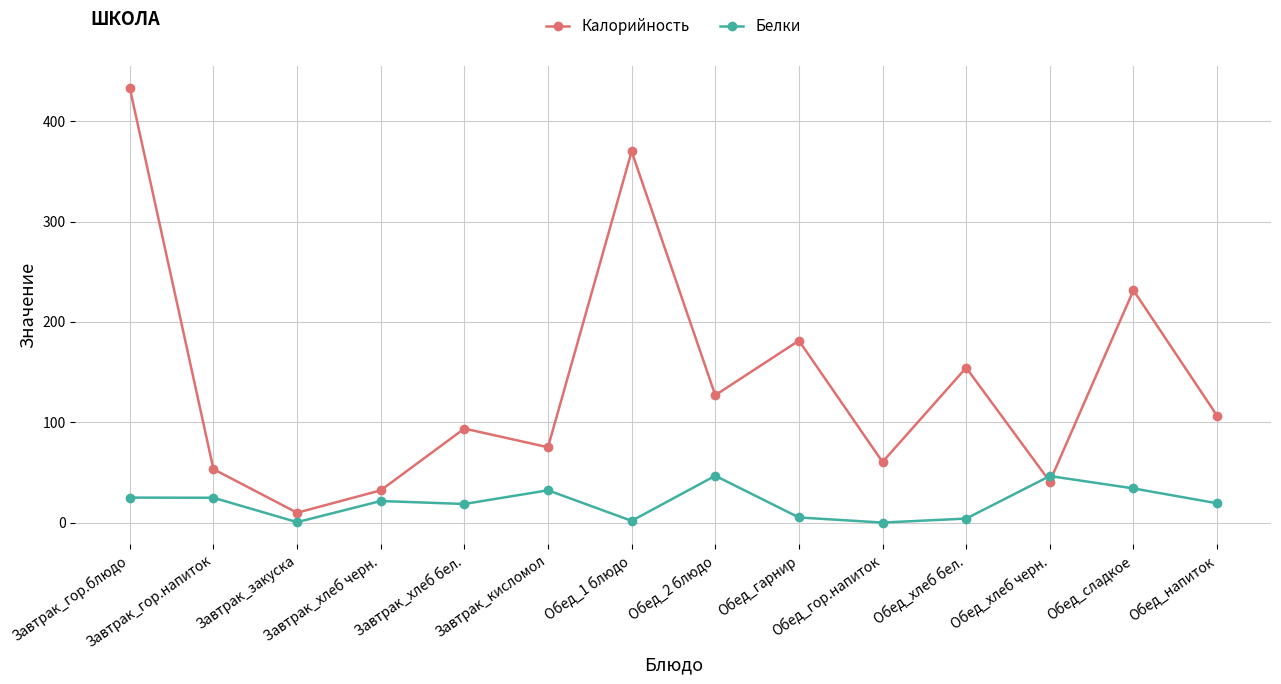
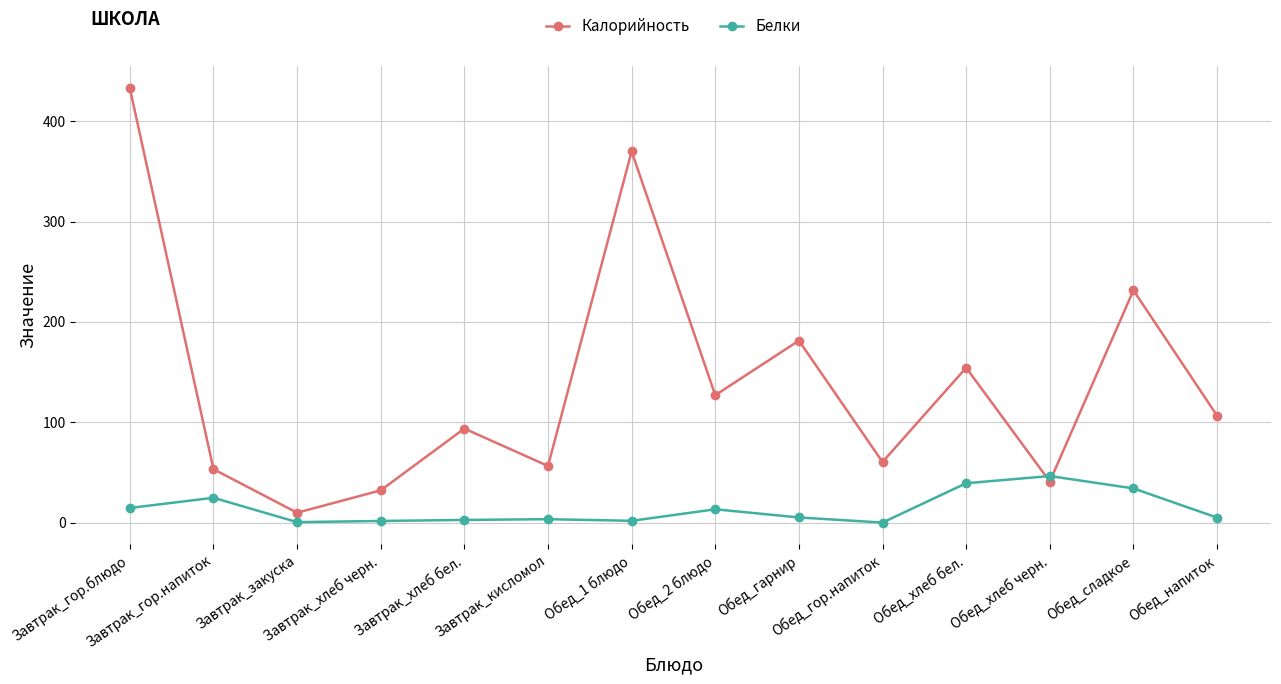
  {
    "Калорийность": {
      "Завтрак_гор.блюдо": 433,
      "Завтрак_гор.напиток": 53,
      "Завтрак_закуска": 10,
      "Завтрак_хлеб черн.": 32,
      "Завтрак_хлеб бел.": 94,
-     "Завтрак_кисломол": 75,
+     "Завтрак_кисломол": 56,
      "Обед_1 блюдо": 370,
      "Обед_2 блюдо": 127,
      "Обед_гарнир": 181,
      "Обед_гор.напиток": 60,
      "Обед_хлеб бел.": 154,
      "Обед_хлеб черн.": 41,
      "Обед_сладкое": 232,
      "Обед_напиток": 107
    },
    "Белки": {
-     "Завтрак_гор.блюдо": 25,
+     "Завтрак_гор.блюдо": 15,
      "Завтрак_гор.напиток": 25,
      "Завтрак_закуска": 0,
-     "Завтрак_хлеб черн.": 22,
-     "Завтрак_хлеб бел.": 19,
-     "Завтрак_кисломол": 32,
+     "Завтрак_хлеб черн.": 2,
+     "Завтрак_хлеб бел.": 3,
+     "Завтрак_кисломол": 3,
      "Обед_1 блюдо": 2,
-     "Обед_2 блюдо": 47,
+     "Обед_2 блюдо": 13,
      "Обед_гарнир": 5,
      "Обед_гор.напиток": 0,
-     "Обед_хлеб бел.": 4,
+     "Обед_хлеб бел.": 39,
      "Обед_хлеб черн.": 46,
      "Обед_сладкое": 34,
-     "Обед_напиток": 19
+     "Обед_напиток": 5
    }
  }
